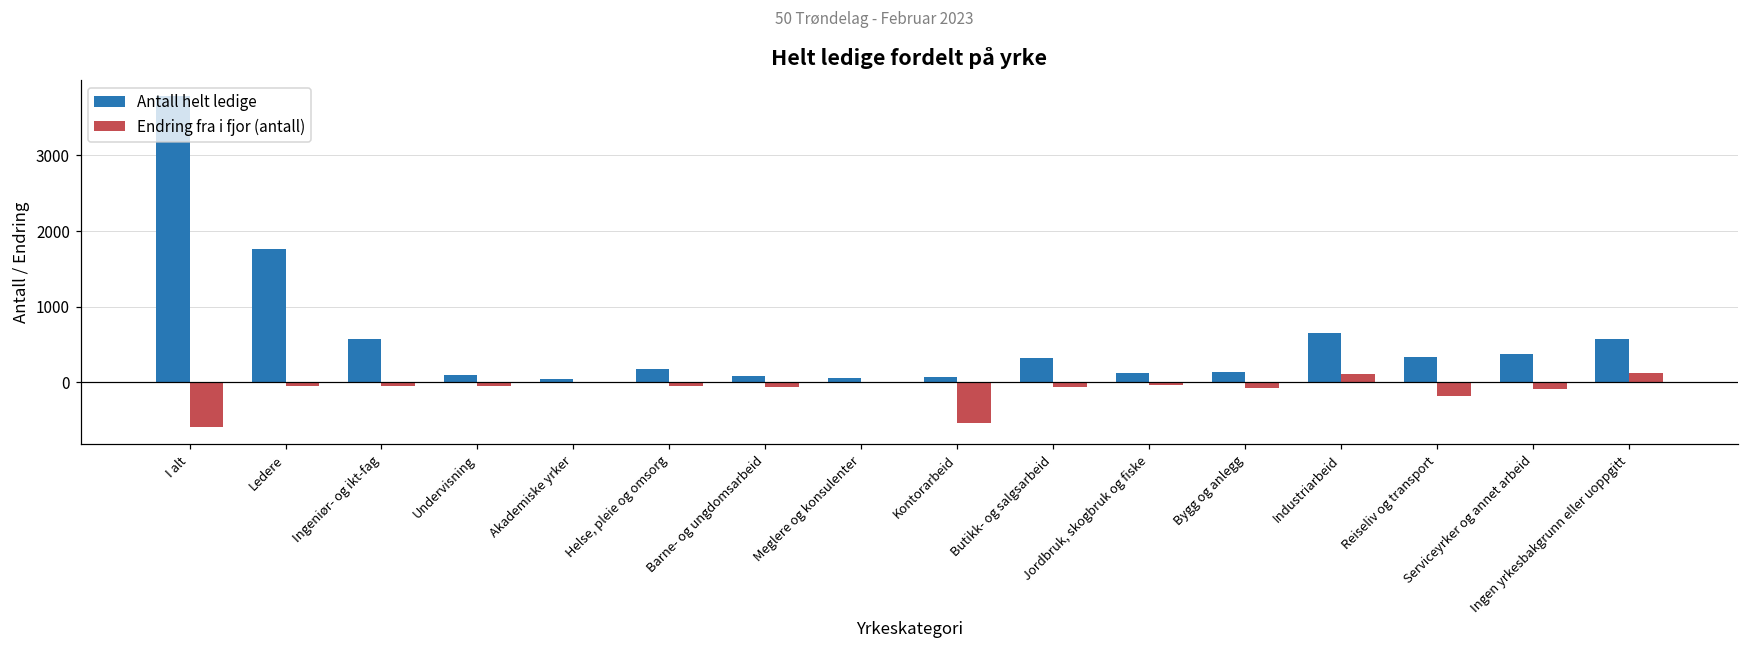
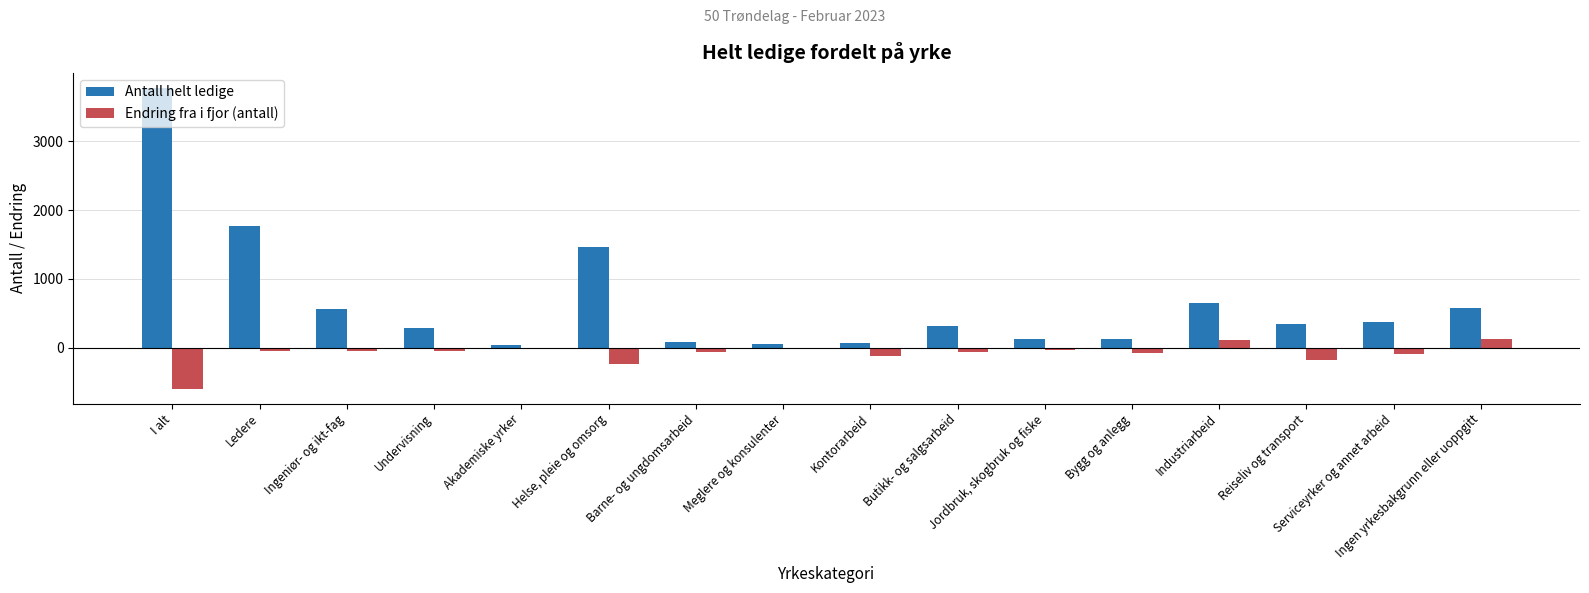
  {
    "Antall helt ledige": {
      "Ledere": 1800,
      "Ingeniør- og ikt-fag": 600,
-     "Undervisning": 100,
+     "Undervisning": 300,
      "Akademiske yrker": 0,
-     "Helse, pleie og omsorg": 200,
+     "Helse, pleie og omsorg": 1500,
      "Barne- og ungdomsarbeid": 100,
      "Meglere og konsulenter": 100,
      "Kontorarbeid": 100,
      "Butikk- og salgsarbeid": 300,
      "Jordbruk, skogbruk og fiske": 100,
      "Bygg og anlegg": 100,
      "Industriarbeid": 600,
      "Reiseliv og transport": 300,
      "Serviceyrker og annet arbeid": 400,
      "Ingen yrkesbakgrunn eller uoppgitt": 600
    },
    "Endring fra i fjor (antall)": {
      "I alt": -600,
      "Ledere": 0,
      "Ingeniør- og ikt-fag": -100,
      "Undervisning": 0,
-     "Helse, pleie og omsorg": -100,
+     "Helse, pleie og omsorg": -200,
      "Barne- og ungdomsarbeid": -100,
-     "Kontorarbeid": -500,
+     "Kontorarbeid": -100,
      "Butikk- og salgsarbeid": -100,
      "Jordbruk, skogbruk og fiske": 0,
      "Bygg og anlegg": -100,
      "Industriarbeid": 100,
      "Reiseliv og transport": -200,
      "Serviceyrker og annet arbeid": -100,
      "Ingen yrkesbakgrunn eller uoppgitt": 100
    }
  }
